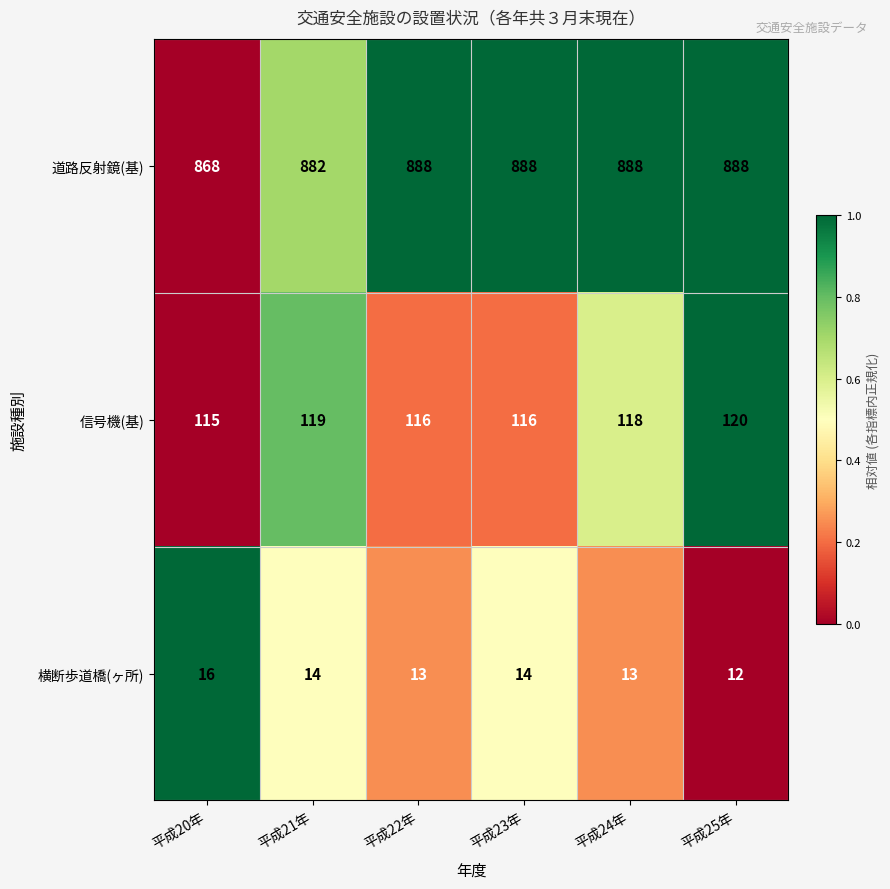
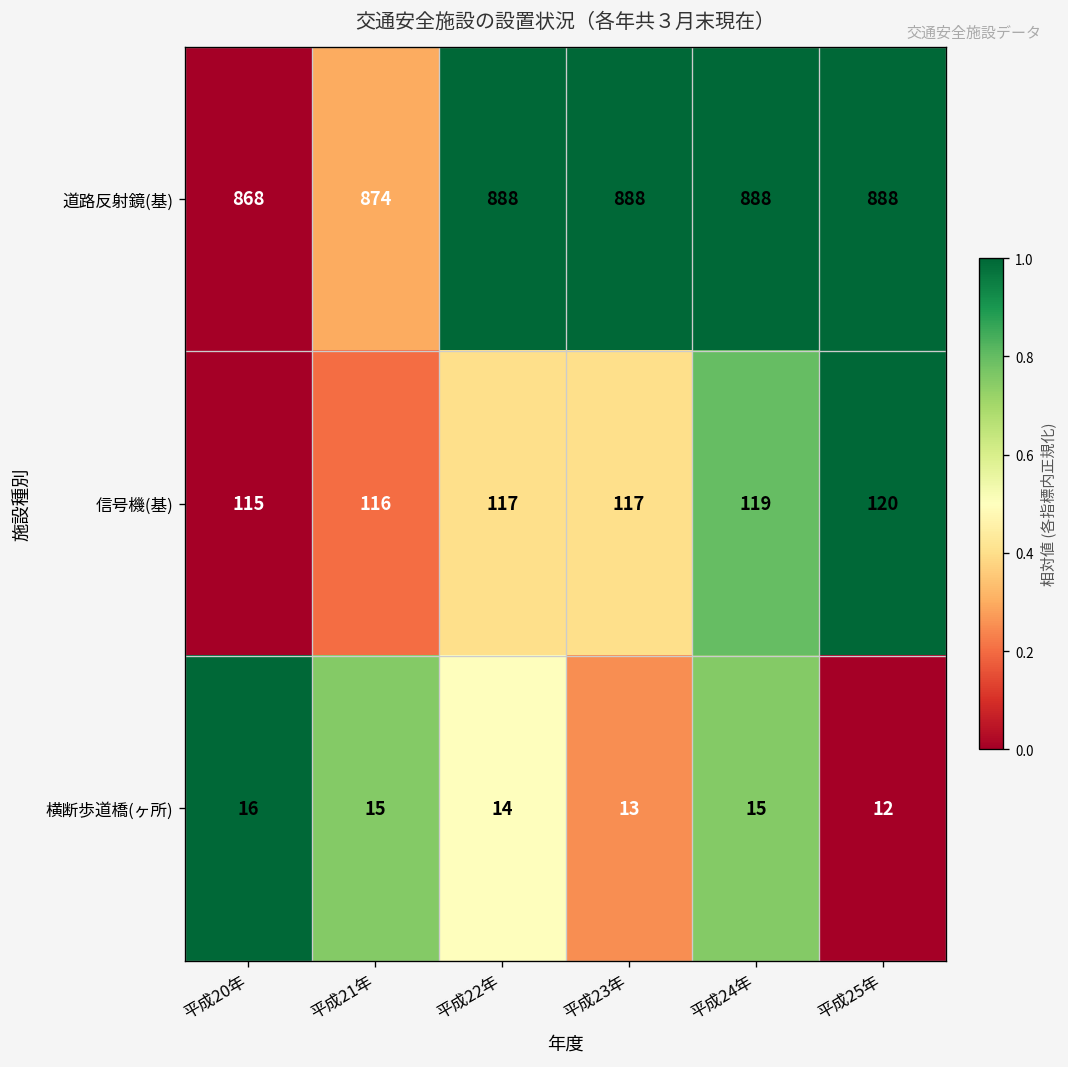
  {
    "道路反射鏡(基)": {
      "平成20年": 868,
-     "平成21年": 882,
+     "平成21年": 874,
      "平成22年": 888,
      "平成23年": 888,
      "平成24年": 888,
      "平成25年": 888
    },
    "信号機(基)": {
      "平成20年": 115,
-     "平成21年": 119,
-     "平成22年": 116,
-     "平成23年": 116,
-     "平成24年": 118,
+     "平成21年": 116,
+     "平成22年": 117,
+     "平成23年": 117,
+     "平成24年": 119,
      "平成25年": 120
    },
    "横断歩道橋(ヶ所)": {
      "平成20年": 16,
-     "平成21年": 14,
-     "平成22年": 13,
-     "平成23年": 14,
-     "平成24年": 13,
+     "平成21年": 15,
+     "平成22年": 14,
+     "平成23年": 13,
+     "平成24年": 15,
      "平成25年": 12
    }
  }
